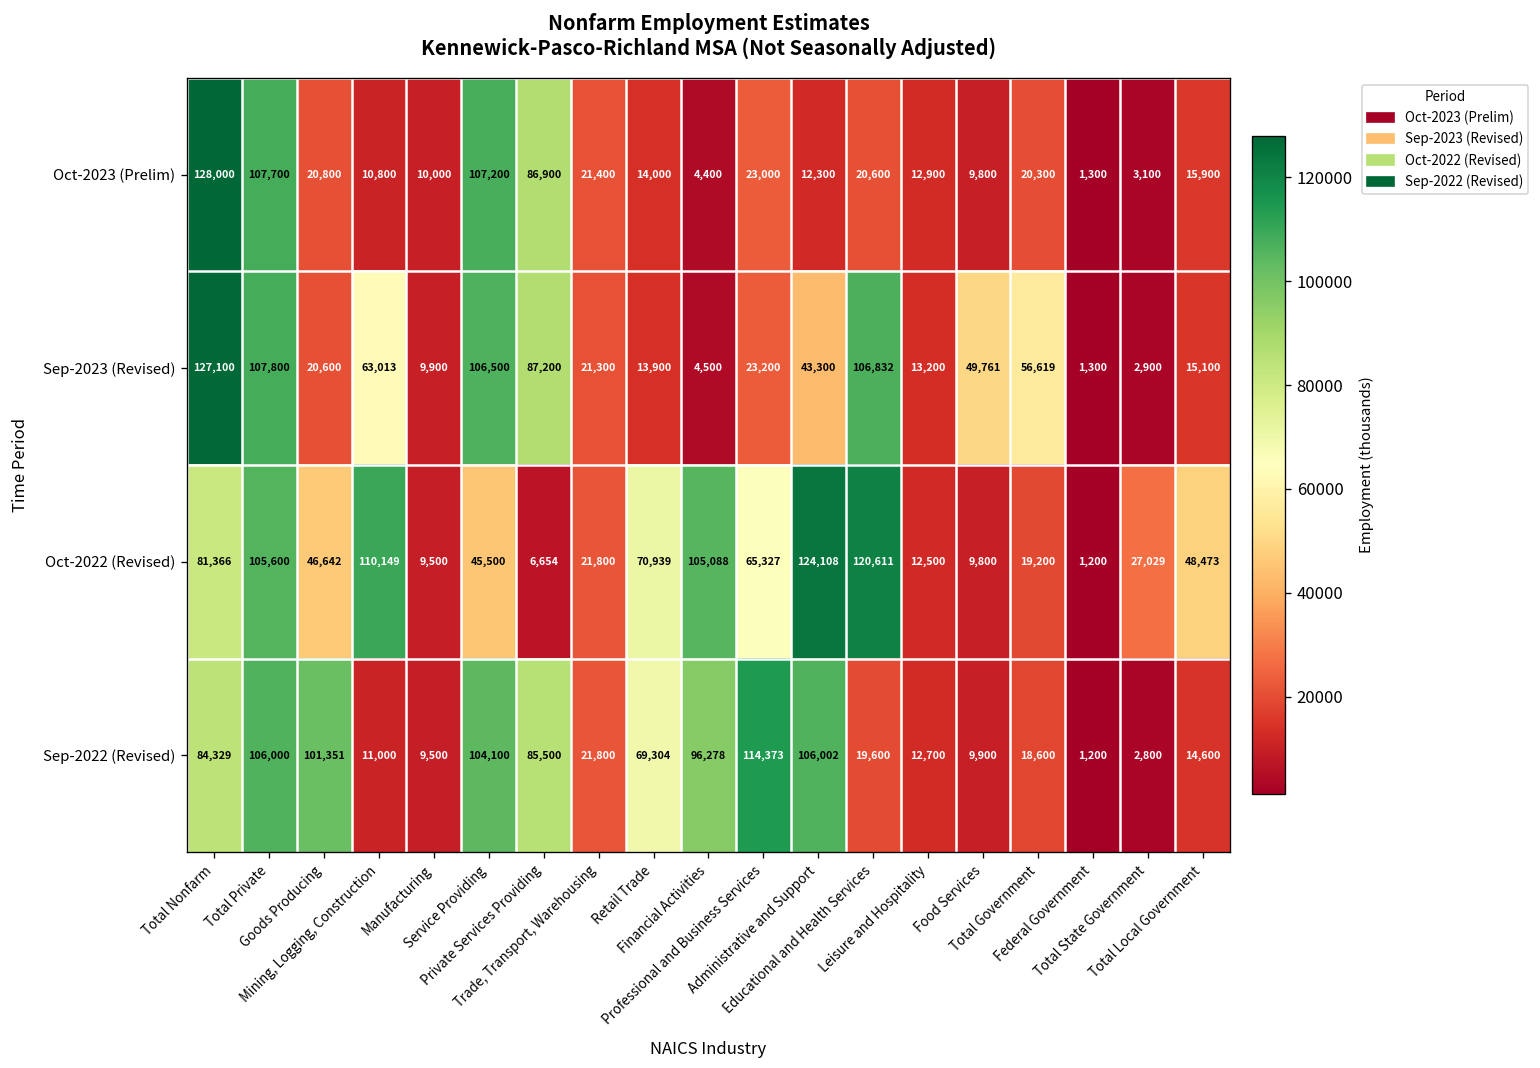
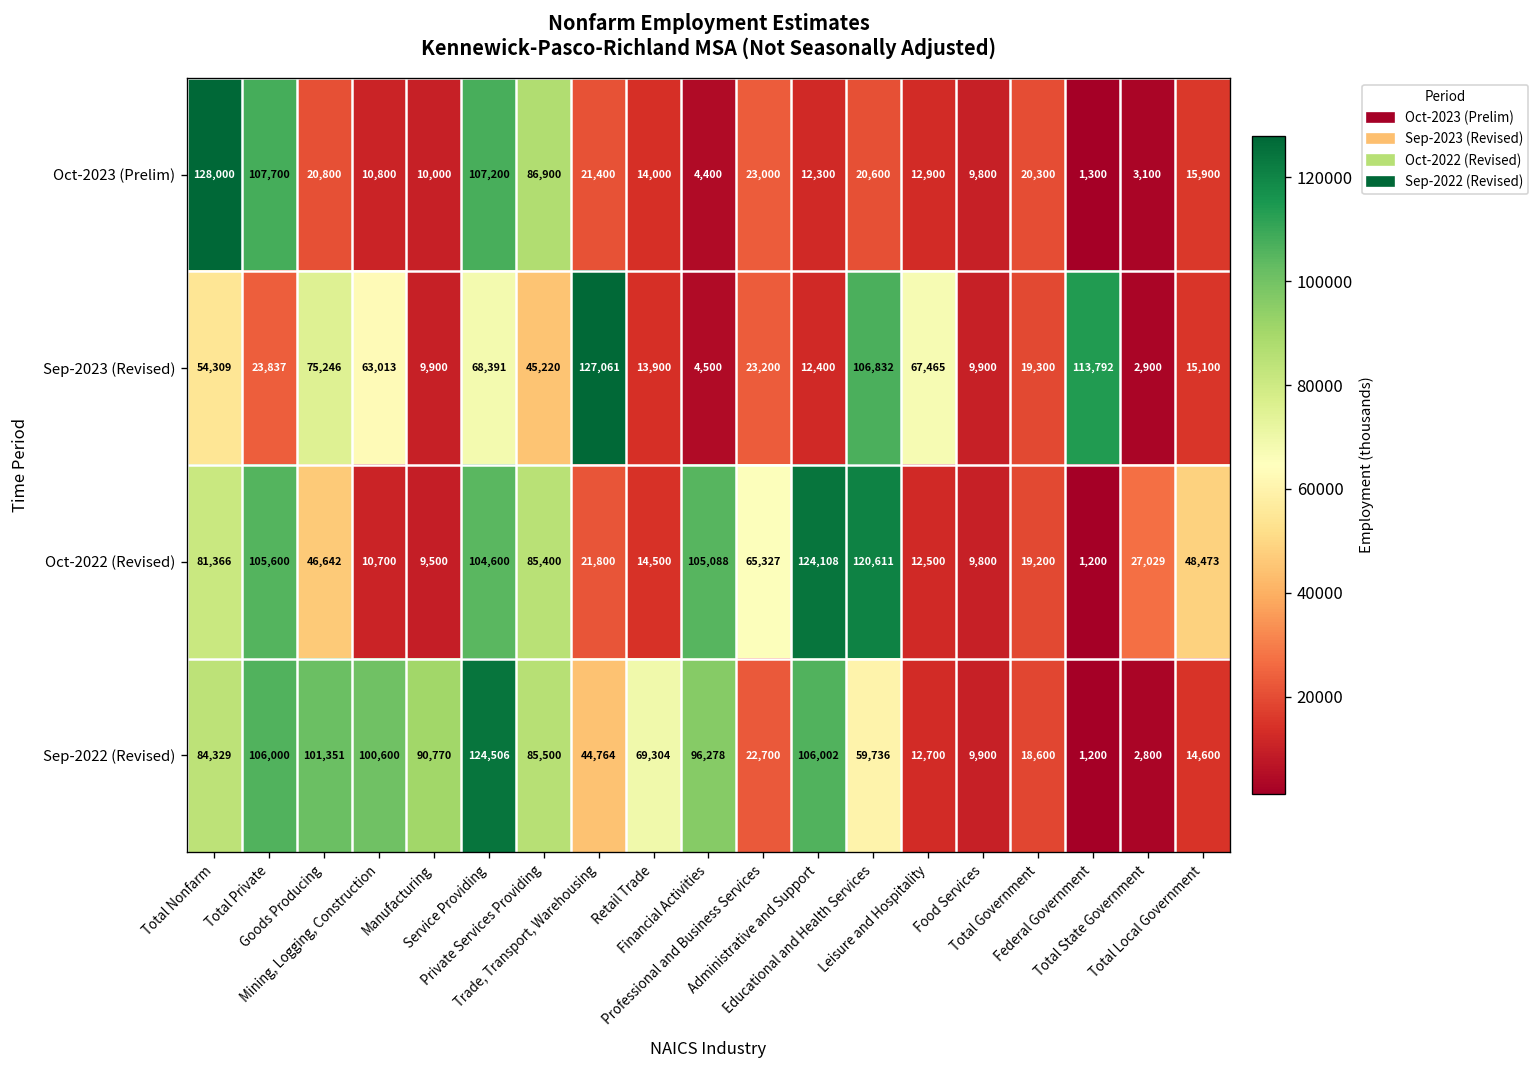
  {
    "Oct-2023 (Prelim)": {
      "Total Nonfarm": "128,000",
      "Total Private": "107,700",
      "Goods Producing": "20,800",
      "Mining, Logging, Construction": "10,800",
      "Manufacturing": "10,000",
      "Service Providing": "107,200",
      "Private Services Providing": "86,900",
      "Trade, Transport, Warehousing": "21,400",
      "Retail Trade": "14,000",
      "Financial Activities": "4,400",
      "Professional and Business Services": "23,000",
      "Administrative and Support": "12,300",
      "Educational and Health Services": "20,600",
      "Leisure and Hospitality": "12,900",
      "Food Services": "9,800",
      "Total Government": "20,300",
      "Federal Government": "1,300",
      "Total State Government": "3,100",
      "Total Local Government": "15,900"
    },
    "Sep-2023 (Revised)": {
-     "Total Nonfarm": "127,100",
-     "Total Private": "107,800",
-     "Goods Producing": "20,600",
+     "Total Nonfarm": "54,309",
+     "Total Private": "23,837",
+     "Goods Producing": "75,246",
      "Mining, Logging, Construction": "63,013",
      "Manufacturing": "9,900",
-     "Service Providing": "106,500",
-     "Private Services Providing": "87,200",
-     "Trade, Transport, Warehousing": "21,300",
+     "Service Providing": "68,391",
+     "Private Services Providing": "45,220",
+     "Trade, Transport, Warehousing": "127,061",
      "Retail Trade": "13,900",
      "Financial Activities": "4,500",
      "Professional and Business Services": "23,200",
-     "Administrative and Support": "43,300",
+     "Administrative and Support": "12,400",
      "Educational and Health Services": "106,832",
-     "Leisure and Hospitality": "13,200",
-     "Food Services": "49,761",
-     "Total Government": "56,619",
-     "Federal Government": "1,300",
+     "Leisure and Hospitality": "67,465",
+     "Food Services": "9,900",
+     "Total Government": "19,300",
+     "Federal Government": "113,792",
      "Total State Government": "2,900",
      "Total Local Government": "15,100"
    },
    "Oct-2022 (Revised)": {
      "Total Nonfarm": "81,366",
      "Total Private": "105,600",
      "Goods Producing": "46,642",
-     "Mining, Logging, Construction": "110,149",
+     "Mining, Logging, Construction": "10,700",
      "Manufacturing": "9,500",
-     "Service Providing": "45,500",
-     "Private Services Providing": "6,654",
+     "Service Providing": "104,600",
+     "Private Services Providing": "85,400",
      "Trade, Transport, Warehousing": "21,800",
-     "Retail Trade": "70,939",
+     "Retail Trade": "14,500",
      "Financial Activities": "105,088",
      "Professional and Business Services": "65,327",
      "Administrative and Support": "124,108",
      "Educational and Health Services": "120,611",
      "Leisure and Hospitality": "12,500",
      "Food Services": "9,800",
      "Total Government": "19,200",
      "Federal Government": "1,200",
      "Total State Government": "27,029",
      "Total Local Government": "48,473"
    },
    "Sep-2022 (Revised)": {
      "Total Nonfarm": "84,329",
      "Total Private": "106,000",
      "Goods Producing": "101,351",
-     "Mining, Logging, Construction": "11,000",
-     "Manufacturing": "9,500",
-     "Service Providing": "104,100",
+     "Mining, Logging, Construction": "100,600",
+     "Manufacturing": "90,770",
+     "Service Providing": "124,506",
      "Private Services Providing": "85,500",
-     "Trade, Transport, Warehousing": "21,800",
+     "Trade, Transport, Warehousing": "44,764",
      "Retail Trade": "69,304",
      "Financial Activities": "96,278",
-     "Professional and Business Services": "114,373",
+     "Professional and Business Services": "22,700",
      "Administrative and Support": "106,002",
-     "Educational and Health Services": "19,600",
+     "Educational and Health Services": "59,736",
      "Leisure and Hospitality": "12,700",
      "Food Services": "9,900",
      "Total Government": "18,600",
      "Federal Government": "1,200",
      "Total State Government": "2,800",
      "Total Local Government": "14,600"
    }
  }
